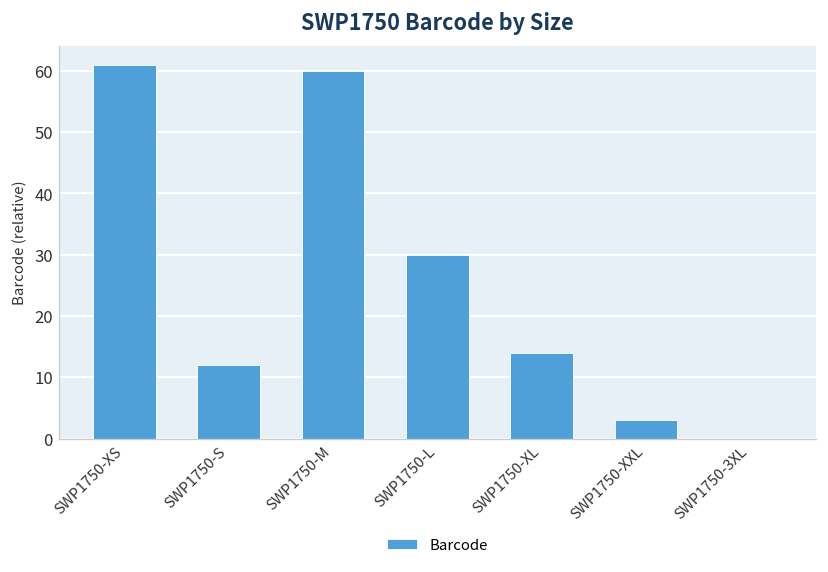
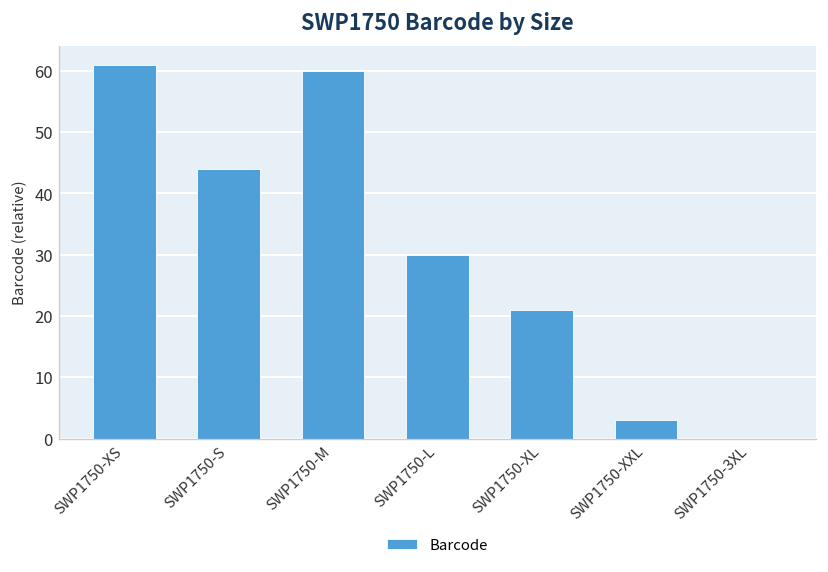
  {
    "SWP1750-XS": 61,
-   "SWP1750-S": 12,
+   "SWP1750-S": 44,
    "SWP1750-M": 60,
    "SWP1750-L": 30,
-   "SWP1750-XL": 14,
+   "SWP1750-XL": 21,
    "SWP1750-XXL": 3,
    "SWP1750-3XL": 0
  }
